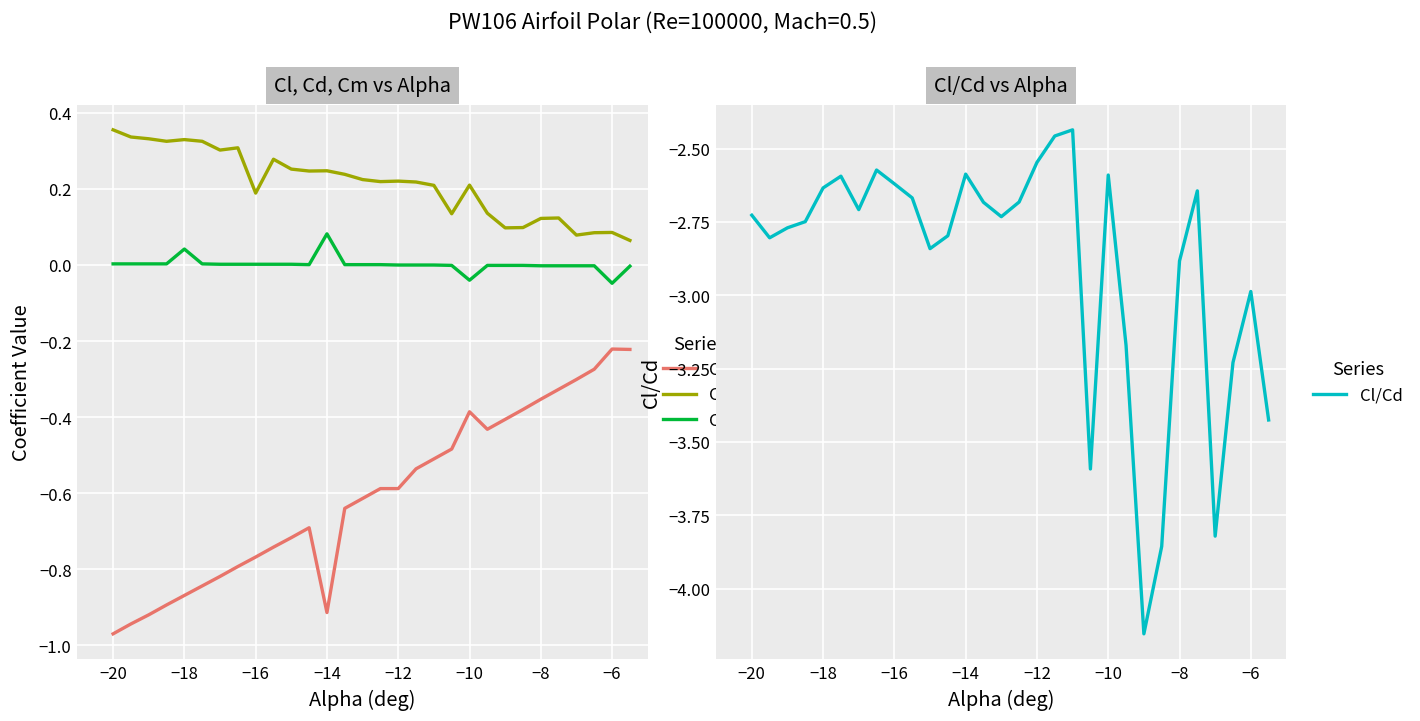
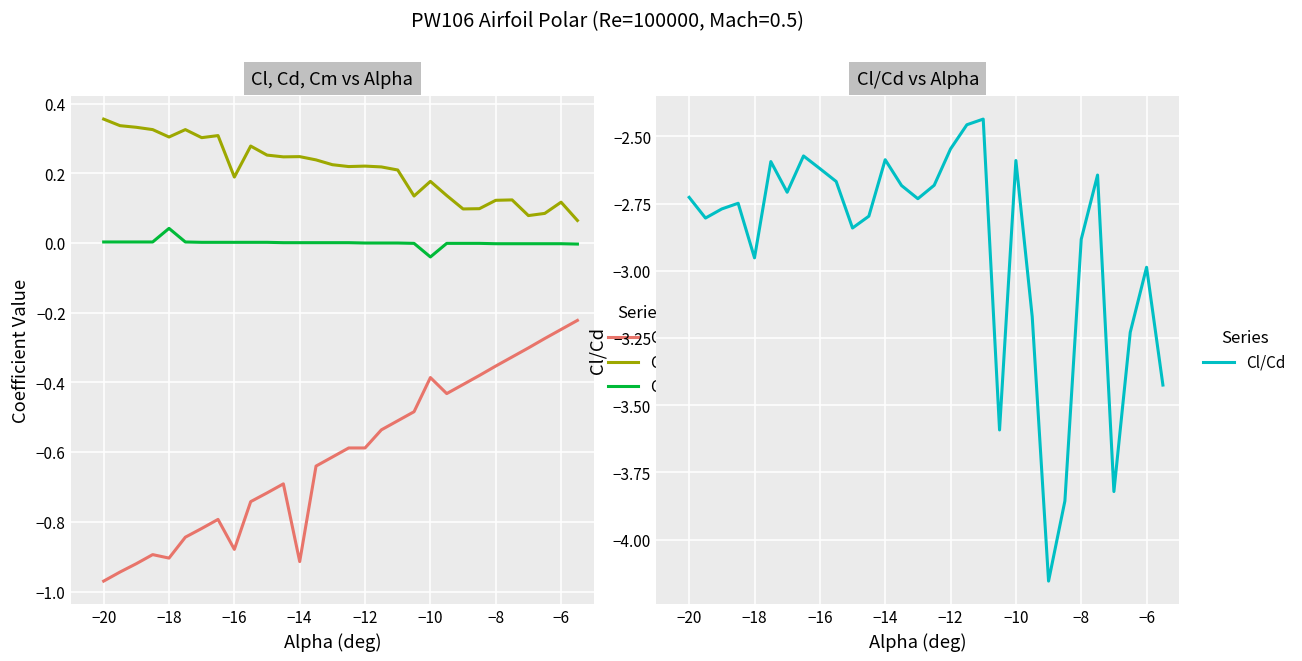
  {
    "Cl, Cd, Cm vs Alpha": {
      "Cl": {
        "−20": -0.97,
-       "−18": -0.87,
-       "−16": -0.77,
+       "−18": -0.90,
+       "−16": -0.88,
        "−14": -0.91,
        "−12": -0.59,
        "−10": -0.39,
        "−8": -0.35,
-       "−6": -0.22
+       "−6": -0.25
      },
      "Cd": {
        "−20": 0.36,
-       "−18": 0.33,
+       "−18": 0.30,
        "−16": 0.19,
        "−14": 0.25,
        "−12": 0.22,
-       "−10": 0.21,
+       "−10": 0.18,
        "−8": 0.12,
-       "−6": 0.09
+       "−6": 0.12
      },
      "Cm": {
        "−20": 0.00,
        "−18": 0.04,
        "−16": 0.00,
-       "−14": 0.08,
+       "−14": 0.00,
        "−12": 0.00,
        "−10": -0.04,
        "−8": 0.00,
-       "−6": -0.05
+       "−6": 0.00
      }
    },
    "Cl/Cd vs Alpha": {
      "−20": -2.73,
-     "−18": -2.63,
+     "−18": -2.95,
      "−16": -2.62,
      "−14": -2.59,
      "−12": -2.55,
      "−10": -2.59,
      "−8": -2.88,
      "−6": -2.99
    }
  }
